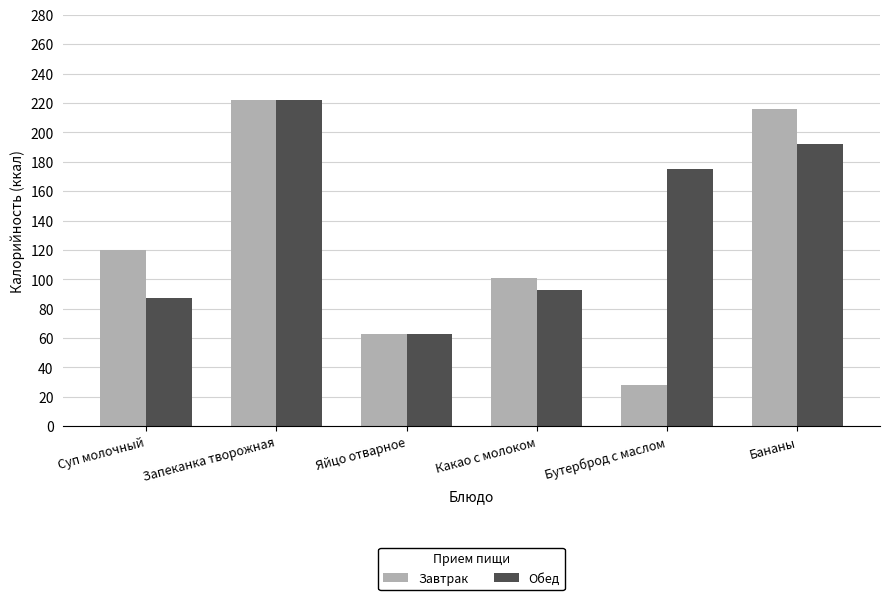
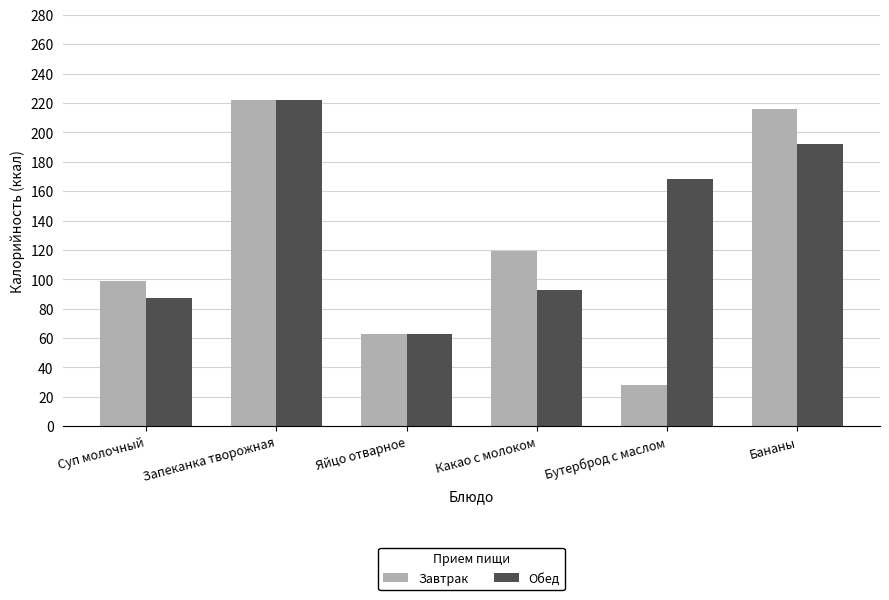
  {
    "Завтрак": {
-     "Суп молочный": 120,
+     "Суп молочный": 99,
      "Запеканка творожная": 222,
      "Яйцо отварное": 63,
-     "Какао с молоком": 101,
+     "Какао с молоком": 119,
      "Бутерброд с маслом": 28,
      "Бананы": 216
    },
    "Обед": {
      "Суп молочный": 87,
      "Запеканка творожная": 222,
      "Яйцо отварное": 63,
      "Какао с молоком": 93,
-     "Бутерброд с маслом": 175,
+     "Бутерброд с маслом": 168,
      "Бананы": 192
    }
  }
